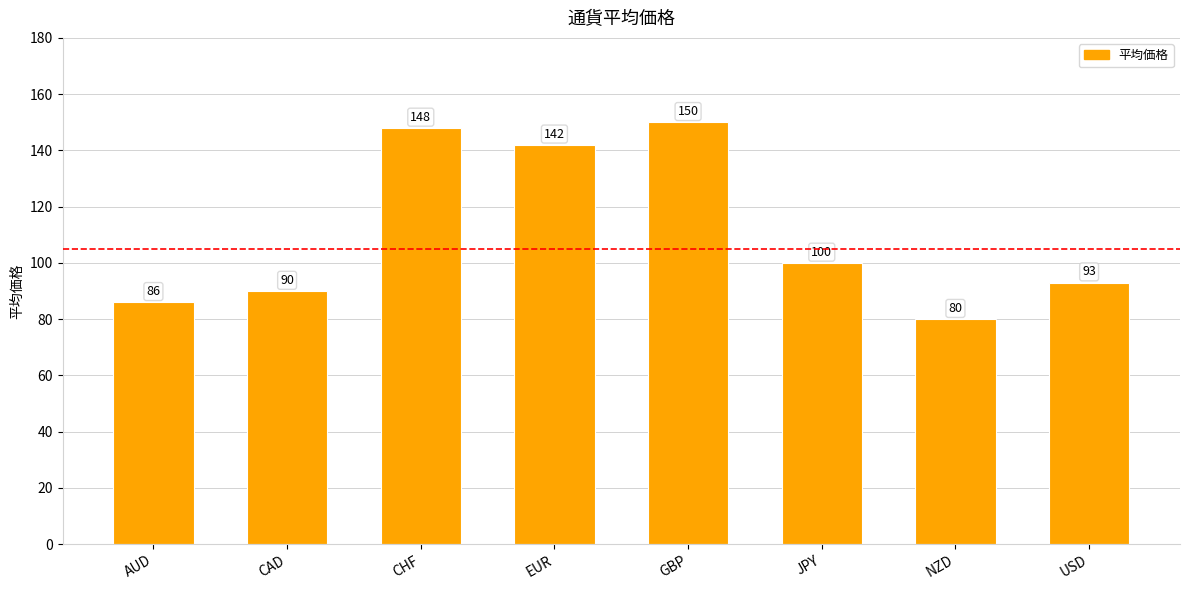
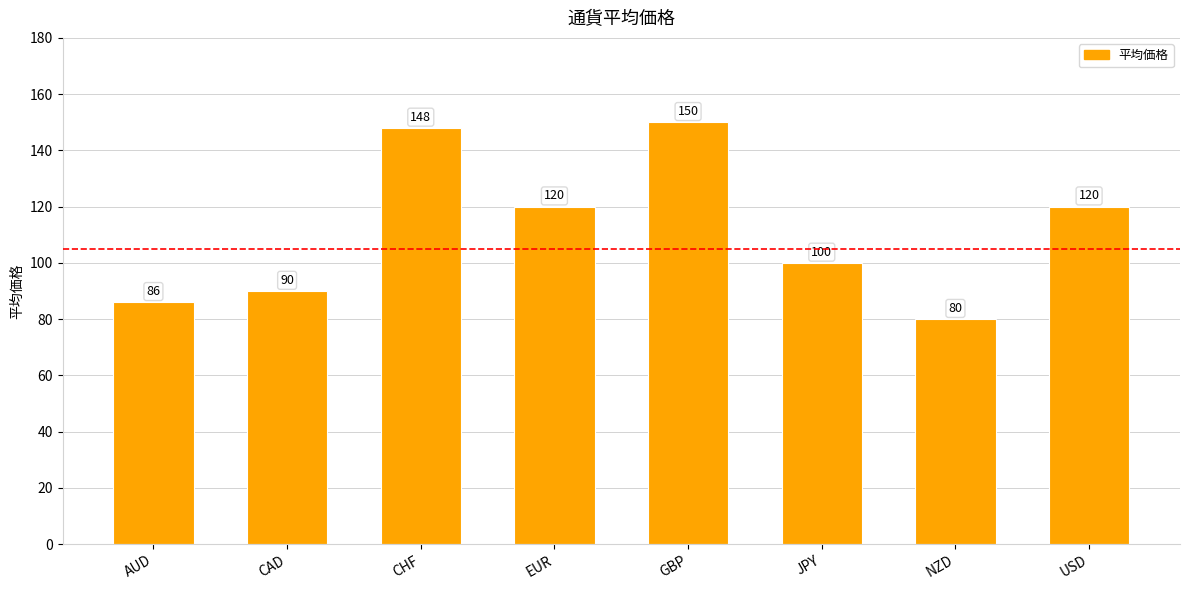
  {
-   "EUR": 142,
-   "USD": 93
+   "EUR": 120,
+   "USD": 120
  }
